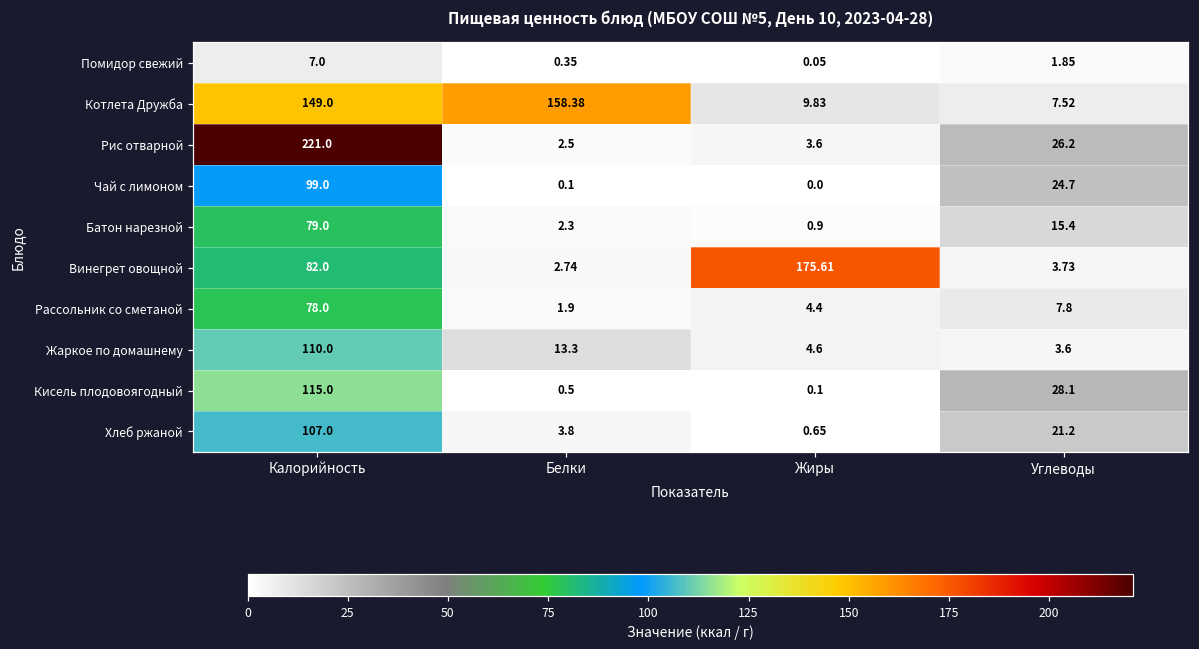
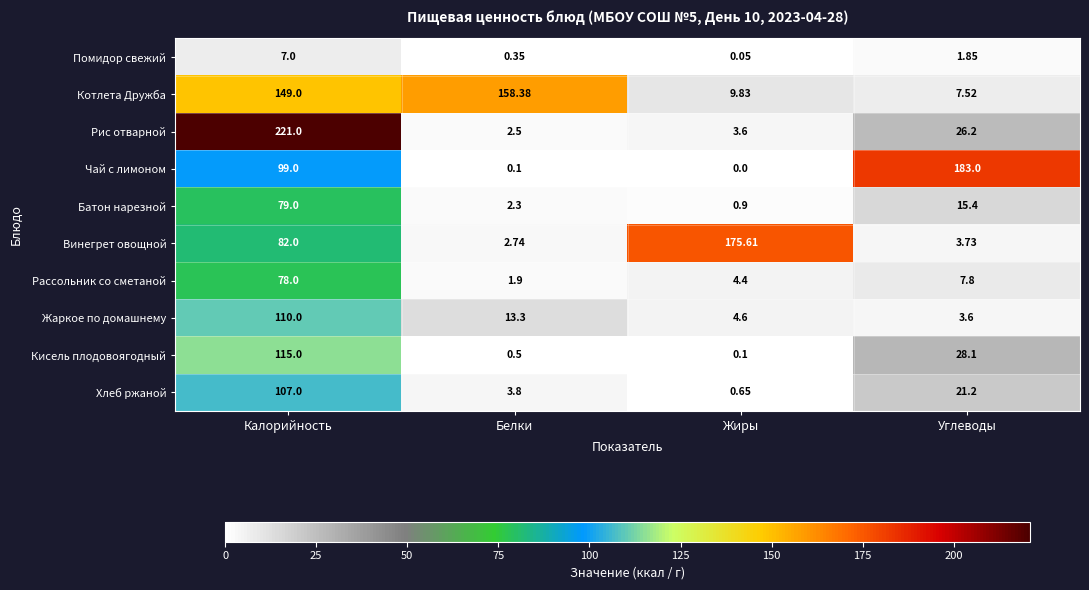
  {
    "Помидор свежий": {
      "Калорийность": 7.0,
      "Белки": 0.35,
      "Жиры": 0.05,
      "Углеводы": 1.85
    },
    "Котлета Дружба": {
      "Калорийность": 149.0,
      "Белки": 158.38,
      "Жиры": 9.83,
      "Углеводы": 7.52
    },
    "Рис отварной": {
      "Калорийность": 221.0,
      "Белки": 2.5,
      "Жиры": 3.6,
      "Углеводы": 26.2
    },
    "Чай с лимоном": {
      "Калорийность": 99.0,
      "Белки": 0.1,
      "Жиры": 0.0,
-     "Углеводы": 24.7
+     "Углеводы": 183.0
    },
    "Батон нарезной": {
      "Калорийность": 79.0,
      "Белки": 2.3,
      "Жиры": 0.9,
      "Углеводы": 15.4
    },
    "Винегрет овощной": {
      "Калорийность": 82.0,
      "Белки": 2.74,
      "Жиры": 175.61,
      "Углеводы": 3.73
    },
    "Рассольник со сметаной": {
      "Калорийность": 78.0,
      "Белки": 1.9,
      "Жиры": 4.4,
      "Углеводы": 7.8
    },
    "Жаркое по домашнему": {
      "Калорийность": 110.0,
      "Белки": 13.3,
      "Жиры": 4.6,
      "Углеводы": 3.6
    },
    "Кисель плодовоягодный": {
      "Калорийность": 115.0,
      "Белки": 0.5,
      "Жиры": 0.1,
      "Углеводы": 28.1
    },
    "Хлеб ржаной": {
      "Калорийность": 107.0,
      "Белки": 3.8,
      "Жиры": 0.65,
      "Углеводы": 21.2
    }
  }
